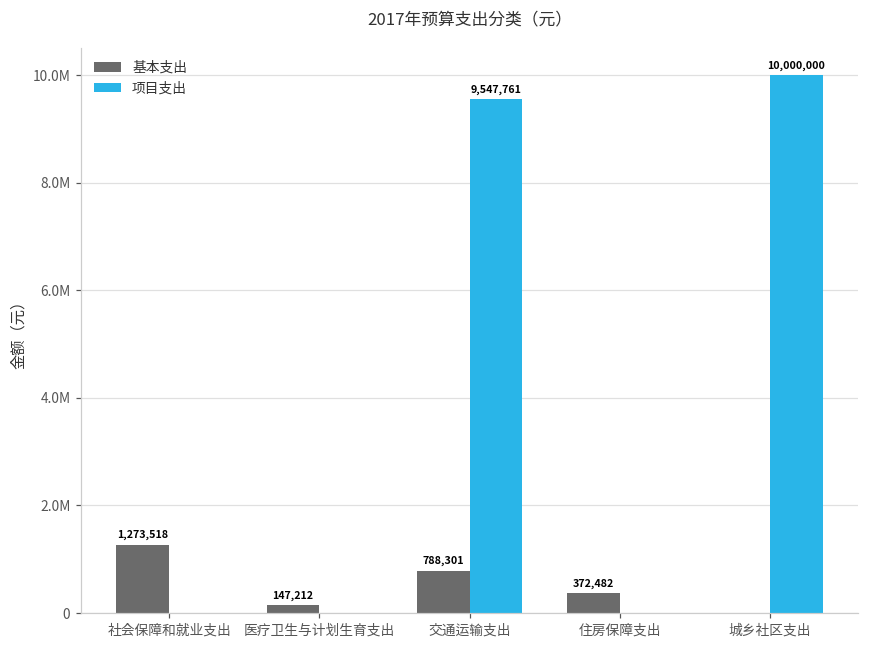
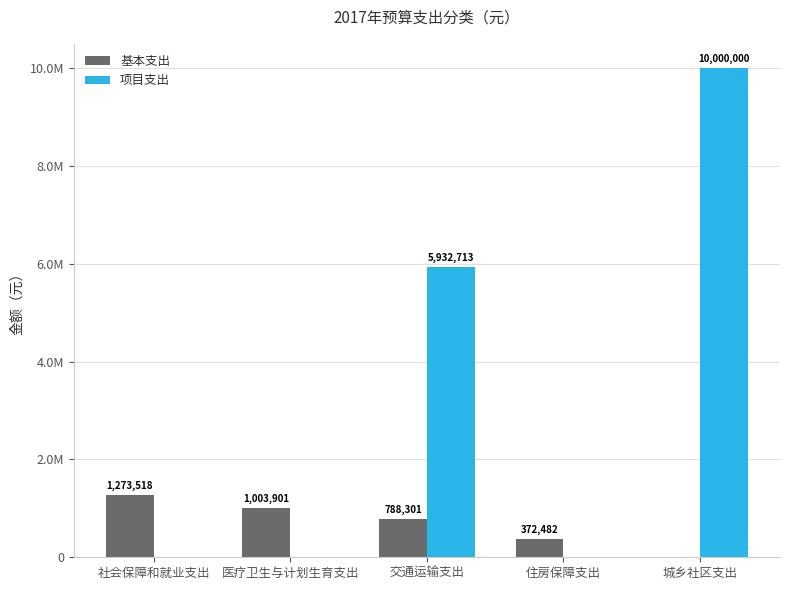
  {
    "基本支出": {
      "社会保障和就业支出": "1,273,518",
-     "医疗卫生与计划生育支出": "147,212",
+     "医疗卫生与计划生育支出": "1,003,901",
      "交通运输支出": "788,301",
      "住房保障支出": "372,482"
    },
    "项目支出": {
-     "交通运输支出": "9,547,761",
+     "交通运输支出": "5,932,713",
      "城乡社区支出": "10,000,000"
    }
  }
